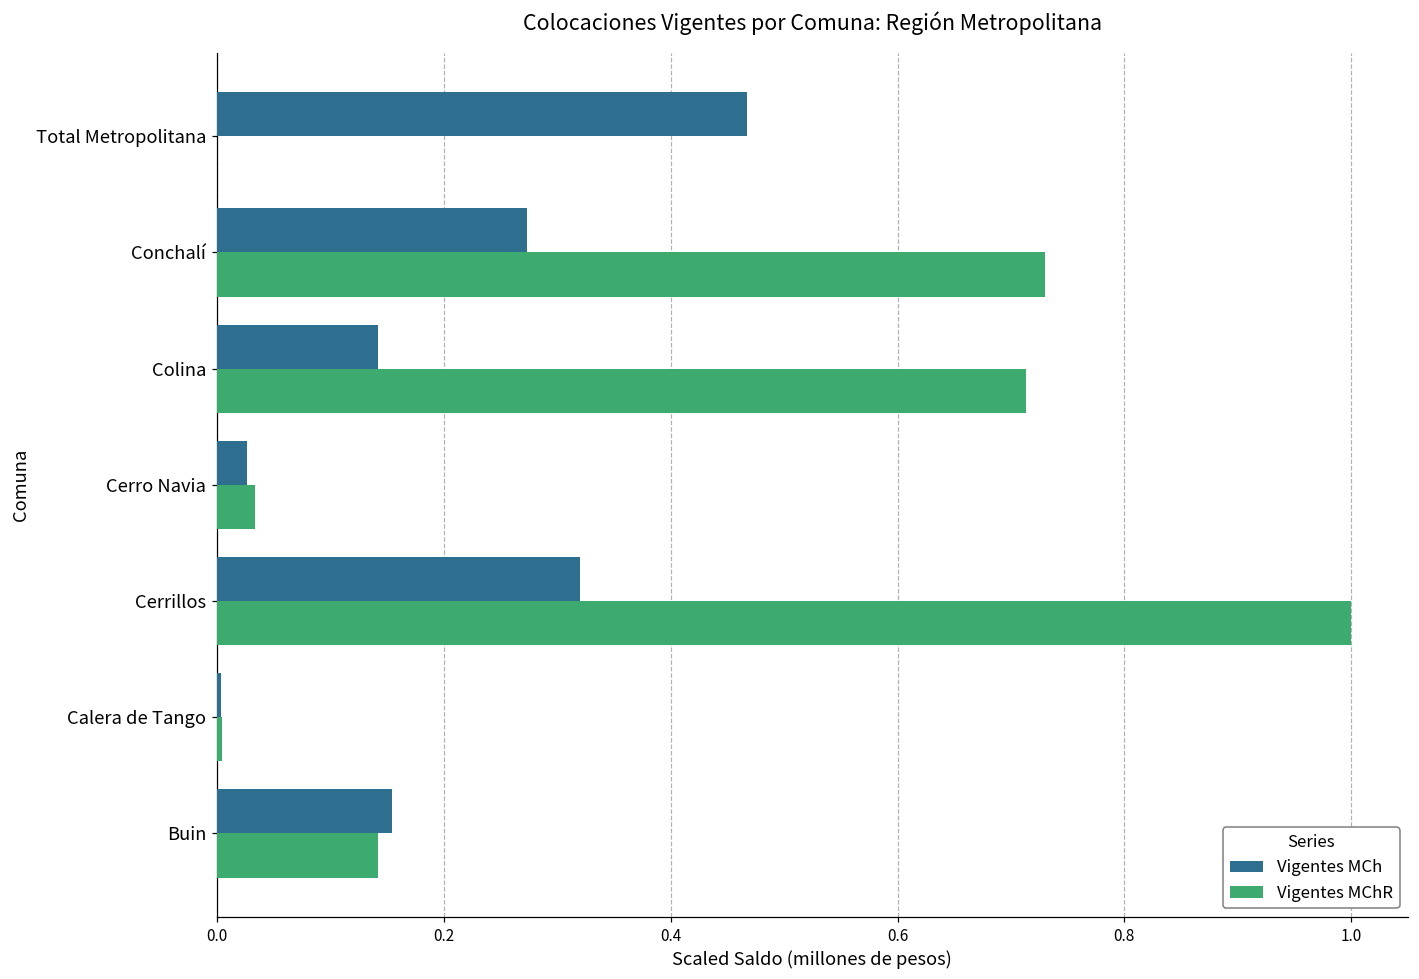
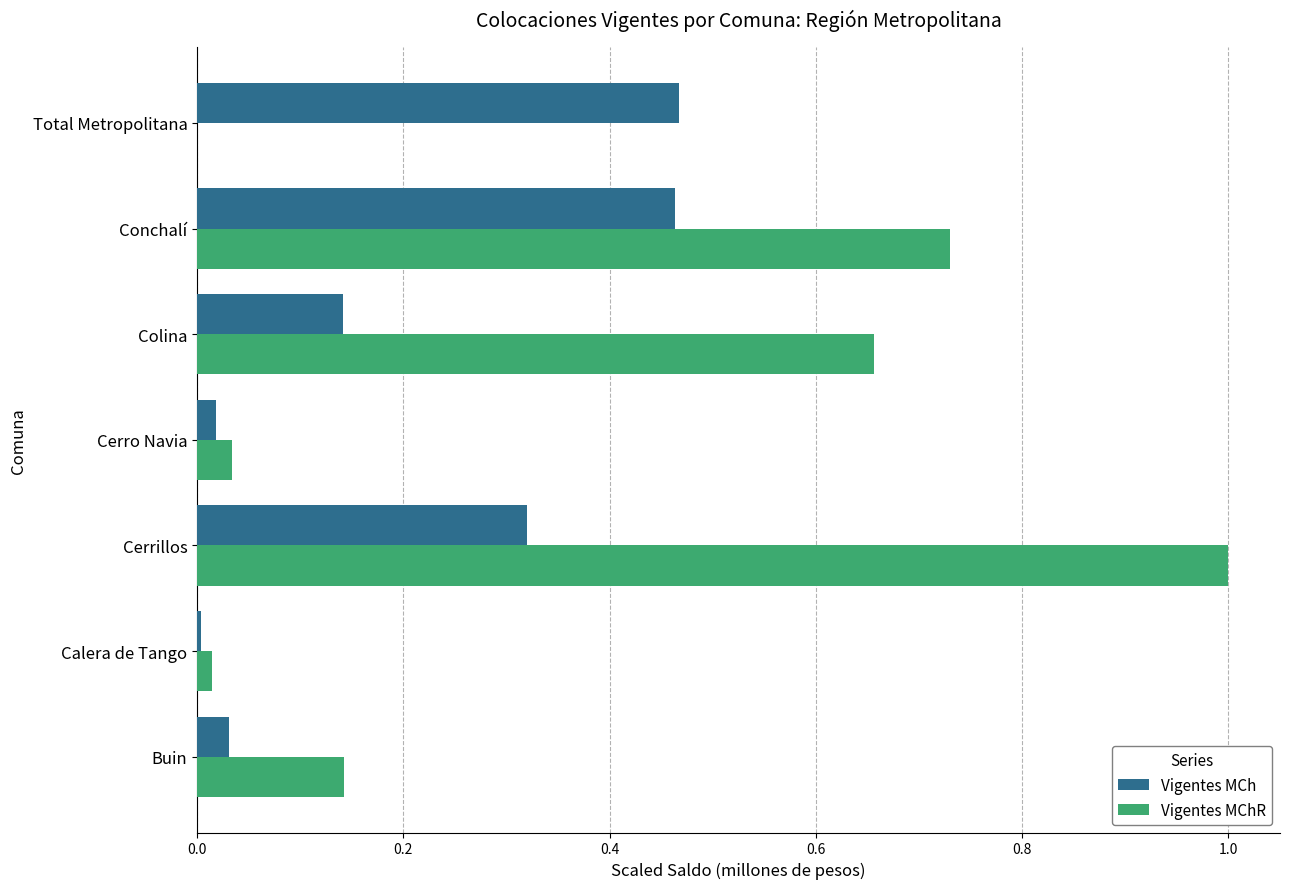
  {
    "Vigentes MCh": {
      "Total Metropolitana": 0.467,
-     "Conchalí": 0.273,
+     "Conchalí": 0.463,
      "Colina": 0.142,
-     "Cerro Navia": 0.026,
+     "Cerro Navia": 0.018,
      "Cerrillos": 0.320,
      "Calera de Tango": 0.003,
-     "Buin": 0.155
+     "Buin": 0.031
    },
    "Vigentes MChR": {
      "Total Metropolitana": 0.000,
      "Conchalí": 0.730,
-     "Colina": 0.713,
+     "Colina": 0.656,
      "Cerro Navia": 0.034,
      "Cerrillos": 1.000,
-     "Calera de Tango": 0.004,
+     "Calera de Tango": 0.014,
      "Buin": 0.142
    }
  }
